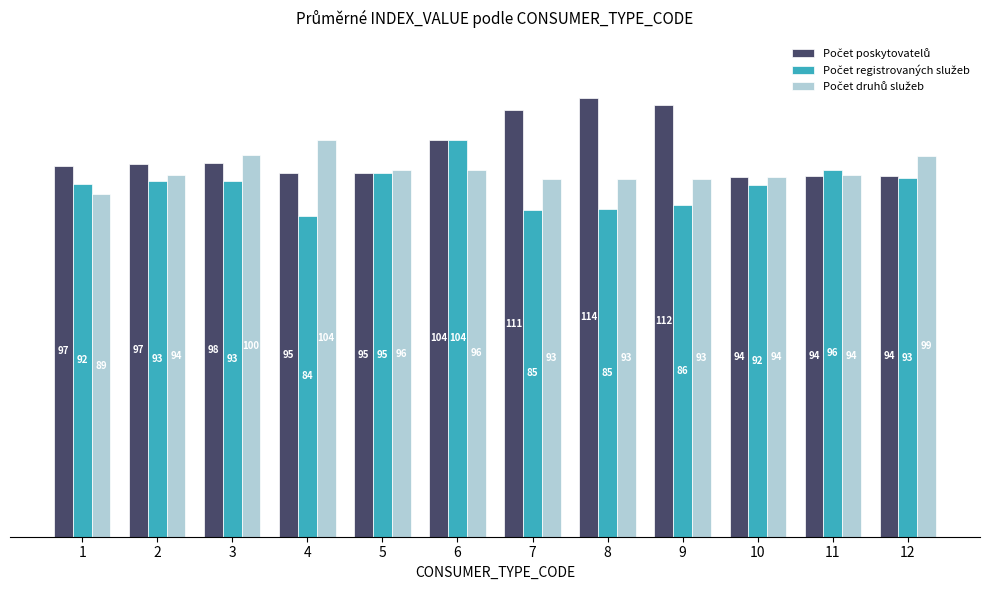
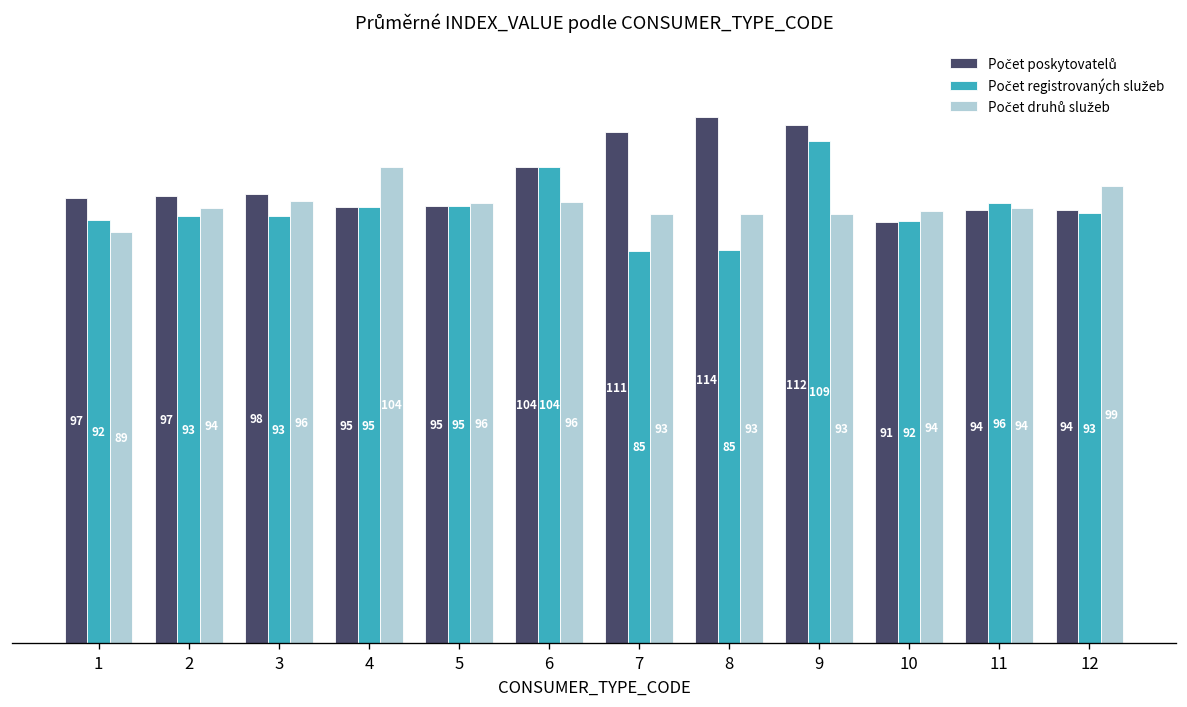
  {
    "Počet poskytovatelů": {
      "1": 97,
      "2": 97,
      "3": 98,
      "4": 95,
      "5": 95,
      "6": 104,
      "7": 111,
      "8": 114,
      "9": 112,
-     "10": 94,
+     "10": 91,
      "11": 94,
      "12": 94
    },
    "Počet registrovaných služeb": {
      "1": 92,
      "2": 93,
      "3": 93,
-     "4": 84,
+     "4": 95,
      "5": 95,
      "6": 104,
      "7": 85,
      "8": 85,
-     "9": 86,
+     "9": 109,
      "10": 92,
      "11": 96,
      "12": 93
    },
    "Počet druhů služeb": {
      "1": 89,
      "2": 94,
-     "3": 100,
+     "3": 96,
      "4": 104,
      "5": 96,
      "6": 96,
      "7": 93,
      "8": 93,
      "9": 93,
      "10": 94,
      "11": 94,
      "12": 99
    }
  }
